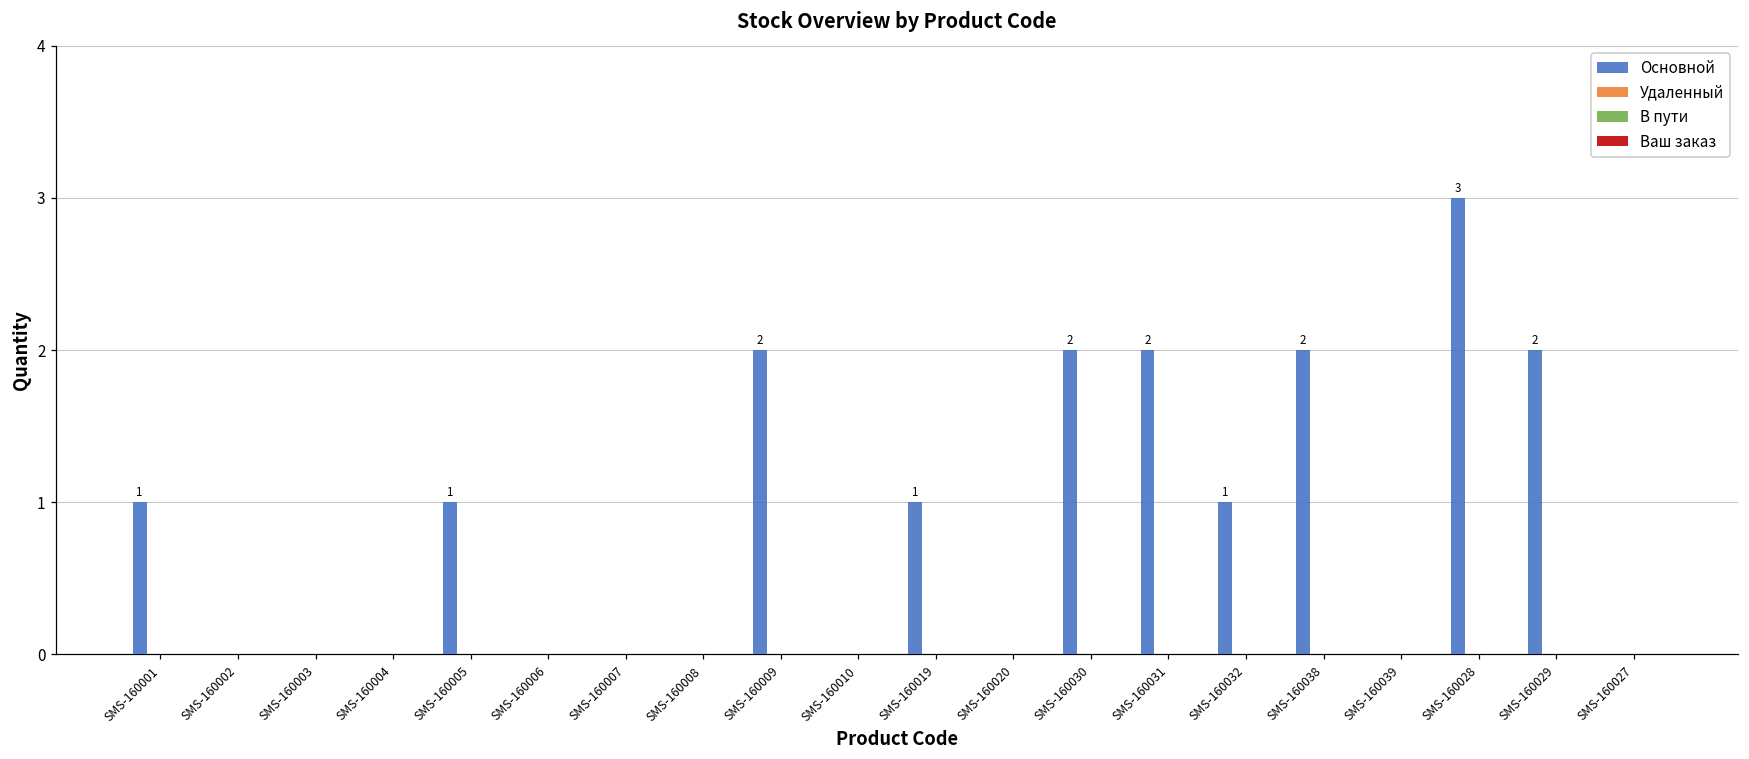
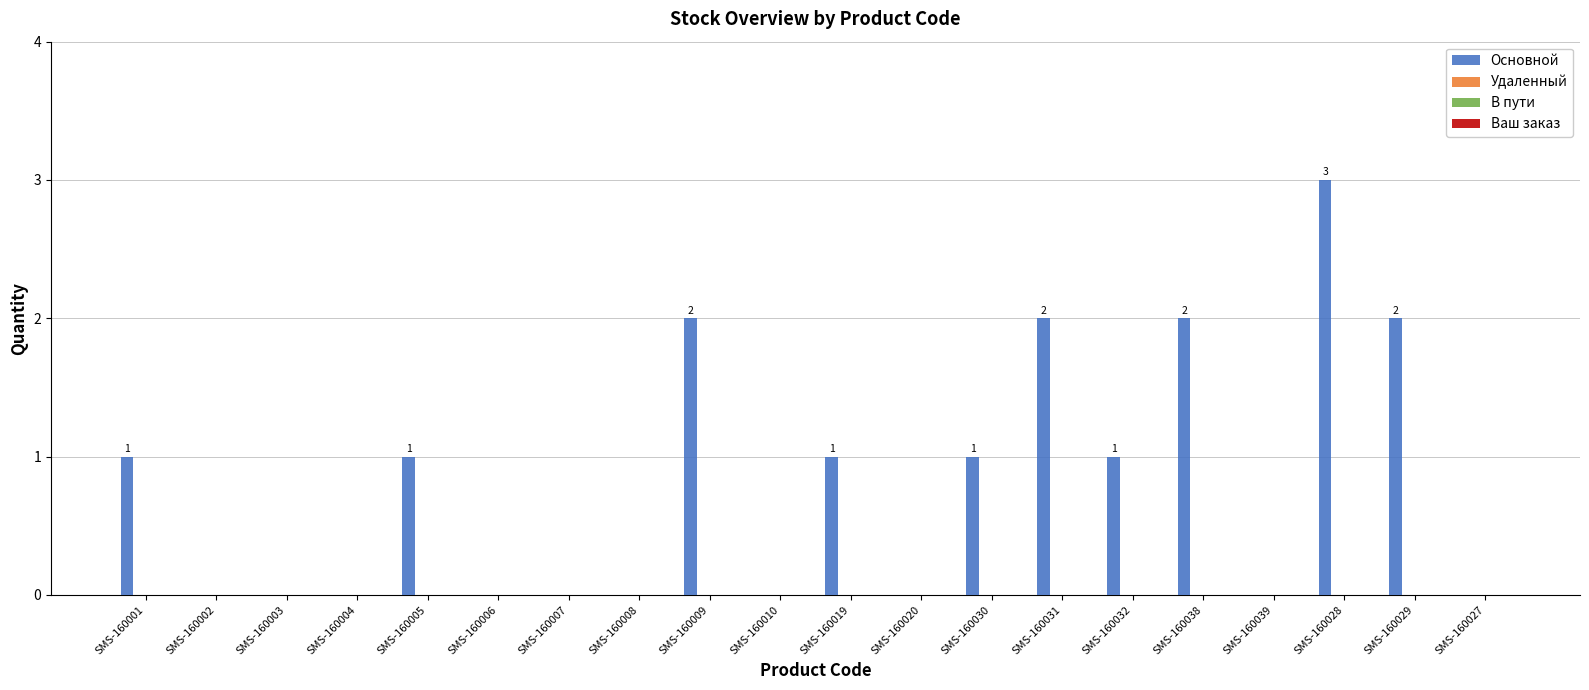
  {
    "Основной": {
      "SMS-160001": 1,
      "SMS-160005": 1,
      "SMS-160009": 2,
      "SMS-160019": 1,
-     "SMS-160030": 2,
+     "SMS-160030": 1,
      "SMS-160031": 2,
      "SMS-160032": 1,
      "SMS-160038": 2,
      "SMS-160028": 3,
      "SMS-160029": 2
    },
    "Удаленный": {
      "SMS-160001": 0.00,
      "SMS-160002": 0.00,
      "SMS-160003": 0.00,
      "SMS-160004": 0.00,
      "SMS-160005": 0.00,
      "SMS-160006": 0.00,
      "SMS-160007": 0.00,
      "SMS-160008": 0.00,
      "SMS-160009": 0.00,
      "SMS-160010": 0.00,
      "SMS-160019": 0.00,
      "SMS-160020": 0.00,
      "SMS-160030": 0.00,
      "SMS-160031": 0.00,
      "SMS-160032": 0.00,
      "SMS-160038": 0.00,
      "SMS-160039": 0.00,
      "SMS-160028": 0.00,
      "SMS-160029": 0.00,
      "SMS-160027": 0.00
    },
    "В пути": {
      "SMS-160001": 0.00,
      "SMS-160002": 0.00,
      "SMS-160003": 0.00,
      "SMS-160004": 0.00,
      "SMS-160005": 0.00,
      "SMS-160006": 0.00,
      "SMS-160007": 0.00,
      "SMS-160008": 0.00,
      "SMS-160009": 0.00,
      "SMS-160010": 0.00,
      "SMS-160019": 0.00,
      "SMS-160020": 0.00,
      "SMS-160030": 0.00,
      "SMS-160031": 0.00,
      "SMS-160032": 0.00,
      "SMS-160038": 0.00,
      "SMS-160039": 0.00,
      "SMS-160028": 0.00,
      "SMS-160029": 0.00,
      "SMS-160027": 0.00
    },
    "Ваш заказ": {
      "SMS-160001": 0.00,
      "SMS-160002": 0.00,
      "SMS-160003": 0.00,
      "SMS-160004": 0.00,
      "SMS-160005": 0.00,
      "SMS-160006": 0.00,
      "SMS-160007": 0.00,
      "SMS-160008": 0.00,
      "SMS-160009": 0.00,
      "SMS-160010": 0.00,
      "SMS-160019": 0.00,
      "SMS-160020": 0.00,
      "SMS-160030": 0.00,
      "SMS-160031": 0.00,
      "SMS-160032": 0.00,
      "SMS-160038": 0.00,
      "SMS-160039": 0.00,
      "SMS-160028": 0.00,
      "SMS-160029": 0.00,
      "SMS-160027": 0.00
    }
  }
